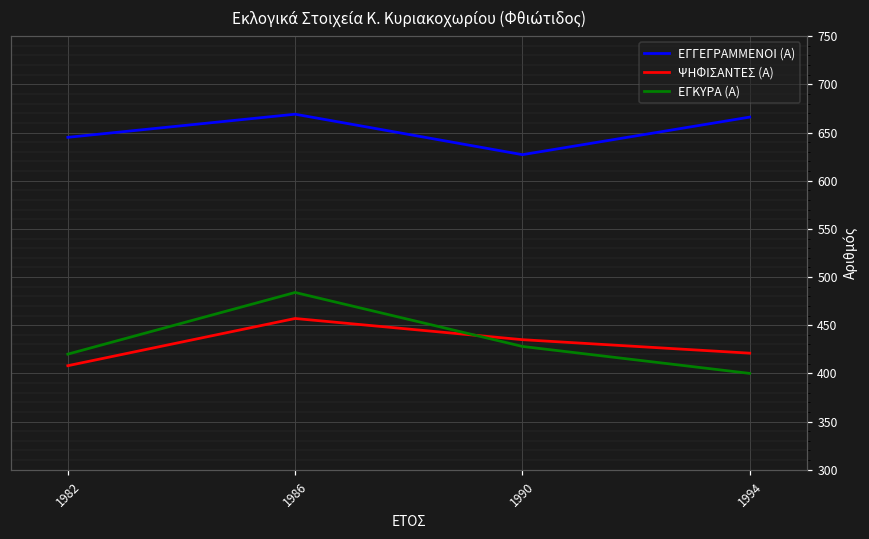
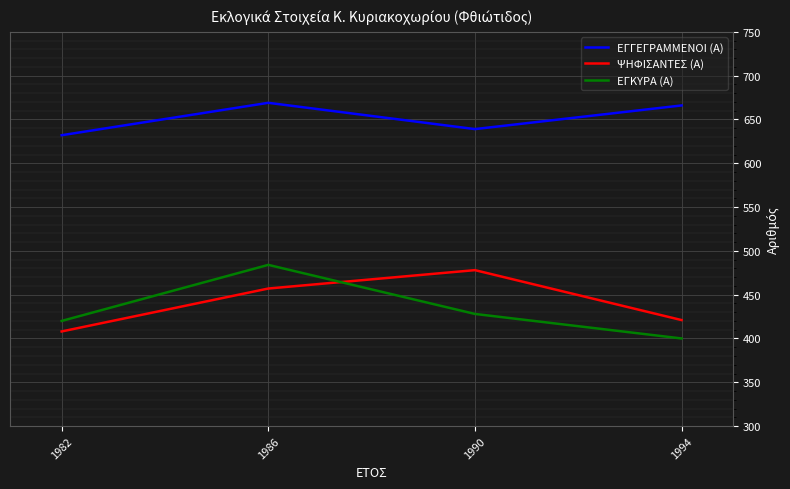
  {
    "ΕΓΓΕΓΡΑΜΜΕΝΟΙ (Α)": {
-     "1982": 650,
+     "1982": 630,
      "1986": 670,
-     "1990": 630,
+     "1990": 640,
      "1994": 670
    },
    "ΨΗΦΙΣΑΝΤΕΣ (Α)": {
      "1982": 410,
      "1986": 460,
-     "1990": 440,
+     "1990": 480,
      "1994": 420
    },
    "ΕΓΚΥΡΑ (Α)": {
      "1982": 420,
      "1986": 480,
      "1990": 430,
      "1994": 400
    }
  }
